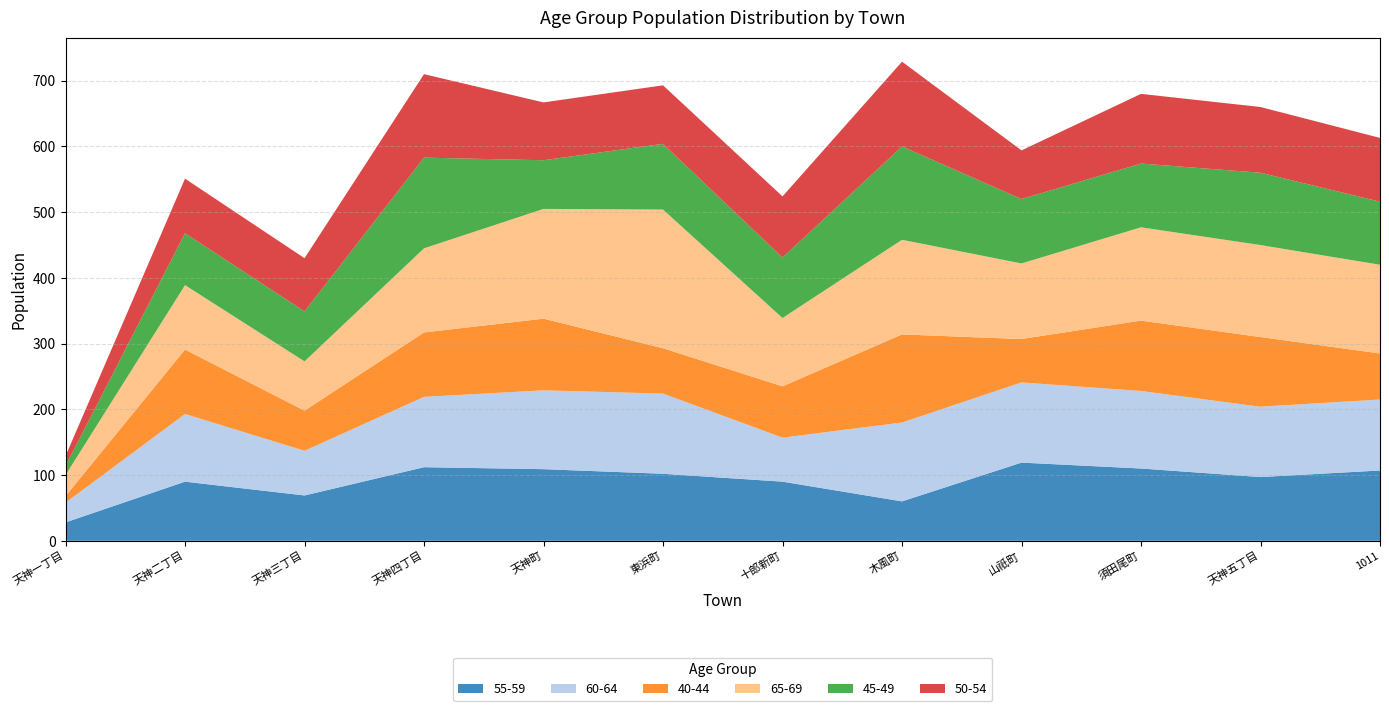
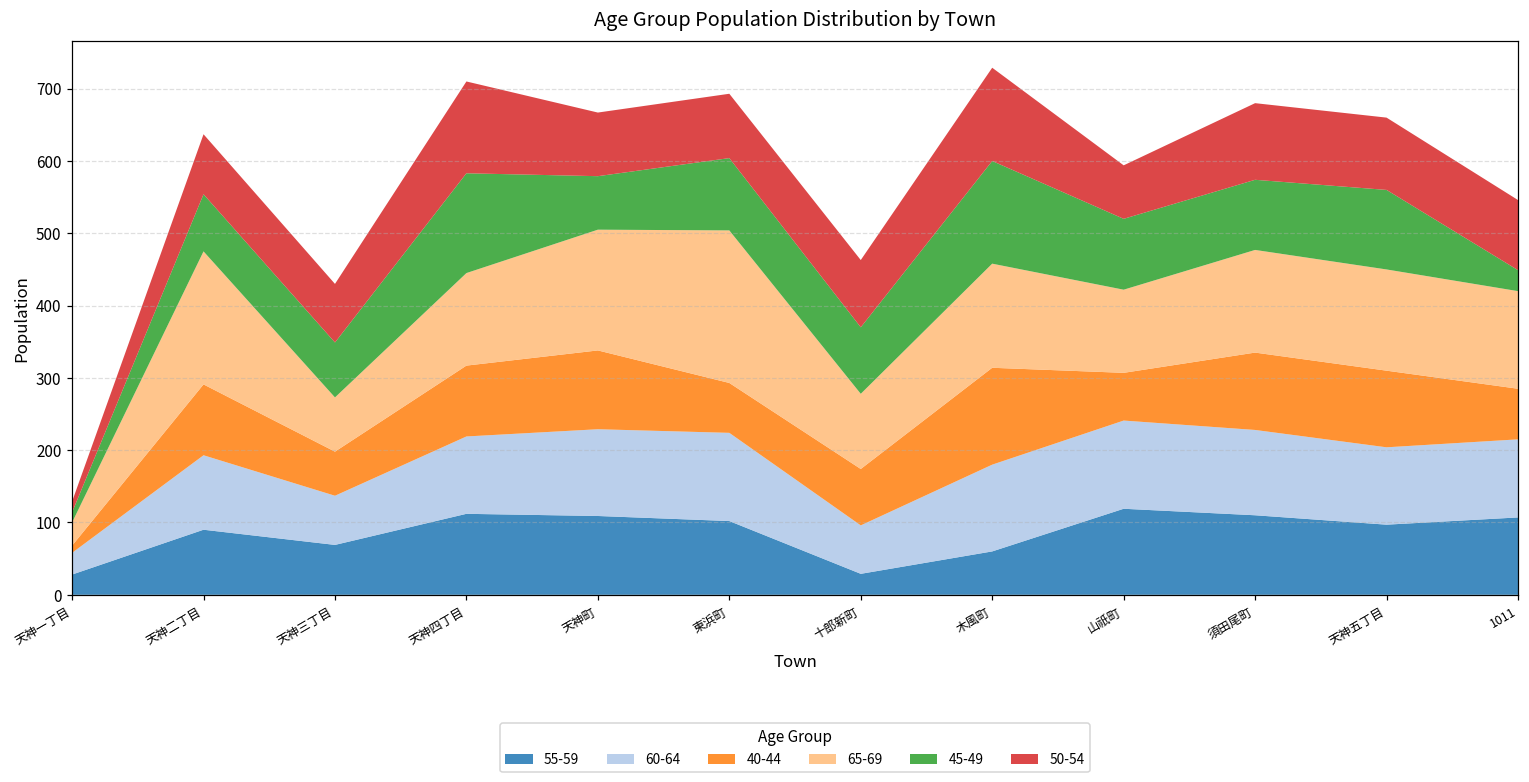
  {
    "55-59": {
      "天神一丁目": 30,
      "天神二丁目": 90,
      "天神三丁目": 70,
      "天神四丁目": 110,
      "天神町": 110,
      "東浜町": 100,
-     "十郎新町": 90,
+     "十郎新町": 30,
      "木風町": 60,
      "山祇町": 120,
      "須田尾町": 110,
      "天神五丁目": 100,
      "1011": 110
    },
    "60-64": {
      "天神一丁目": 30,
      "天神二丁目": 100,
      "天神三丁目": 70,
      "天神四丁目": 110,
      "天神町": 120,
      "東浜町": 120,
      "十郎新町": 70,
      "木風町": 120,
      "山祇町": 120,
      "須田尾町": 120,
      "天神五丁目": 110,
      "1011": 110
    },
    "40-44": {
      "天神一丁目": 10,
      "天神二丁目": 100,
      "天神三丁目": 60,
      "天神四丁目": 100,
      "天神町": 110,
      "東浜町": 70,
      "十郎新町": 80,
      "木風町": 130,
      "山祇町": 70,
      "須田尾町": 110,
      "天神五丁目": 110,
      "1011": 70
    },
    "65-69": {
      "天神一丁目": 30,
-     "天神二丁目": 100,
+     "天神二丁目": 180,
      "天神三丁目": 80,
      "天神四丁目": 130,
      "天神町": 170,
      "東浜町": 210,
      "十郎新町": 100,
      "木風町": 140,
      "山祇町": 120,
      "須田尾町": 140,
      "天神五丁目": 140,
      "1011": 140
    },
    "45-49": {
      "天神一丁目": 10,
      "天神二丁目": 80,
      "天神三丁目": 80,
      "天神四丁目": 140,
      "天神町": 70,
      "東浜町": 100,
      "十郎新町": 90,
      "木風町": 140,
      "山祇町": 100,
      "須田尾町": 100,
      "天神五丁目": 110,
-     "1011": 100
+     "1011": 30
    },
    "50-54": {
      "天神一丁目": 20,
      "天神二丁目": 80,
      "天神三丁目": 80,
      "天神四丁目": 130,
      "天神町": 90,
      "東浜町": 90,
      "十郎新町": 90,
      "木風町": 130,
      "山祇町": 70,
      "須田尾町": 110,
      "天神五丁目": 100,
      "1011": 100
    }
  }
